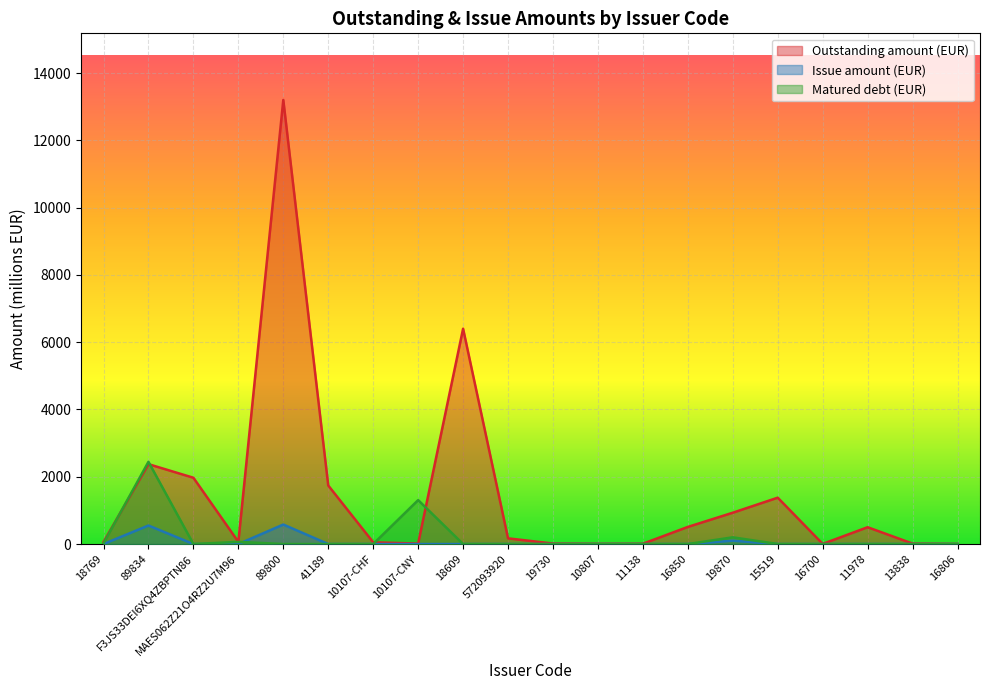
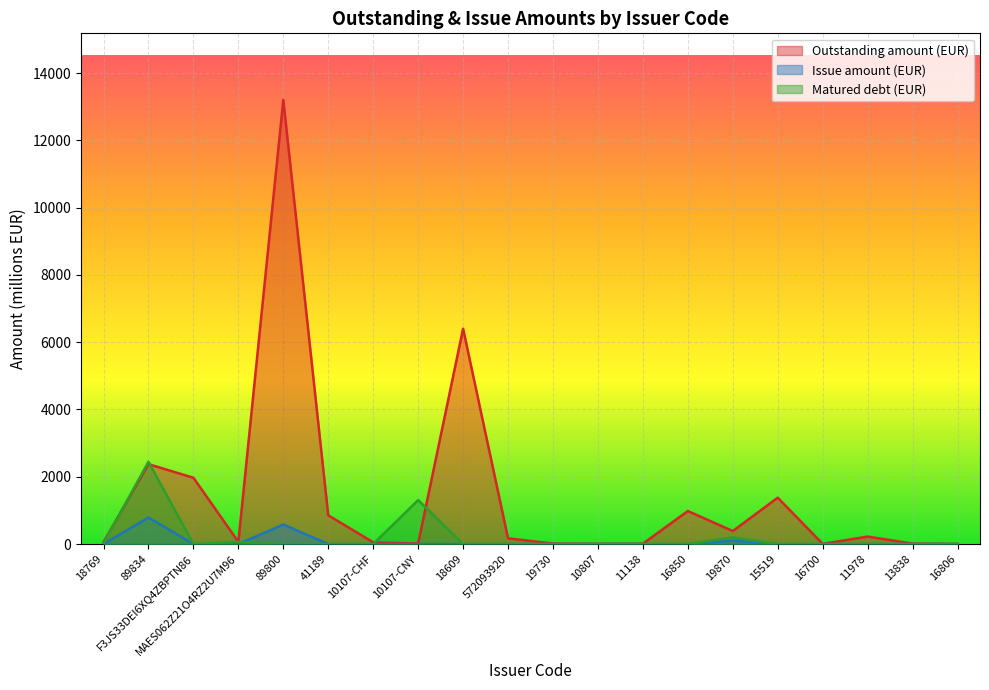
  {
    "Outstanding amount (EUR)": {
      "F3JS33DEI6XQ4ZBPTN86": 2000,
      "89800": 13200,
-     "41189": 1700,
+     "41189": 900,
      "18609": 6400,
      "572093920": 200,
-     "16850": 500,
-     "19870": 900,
+     "16850": 1000,
+     "19870": 400,
      "15519": 1400,
-     "11978": 500
+     "11978": 200
    },
    "Issue amount (EUR)": {
-     "89834": 600,
+     "89834": 800,
      "89800": 600,
      "19870": 100
    },
    "Matured debt (EUR)": {
      "89800": 0,
      "10107-CNY": 1300,
      "19870": 200
    }
  }
